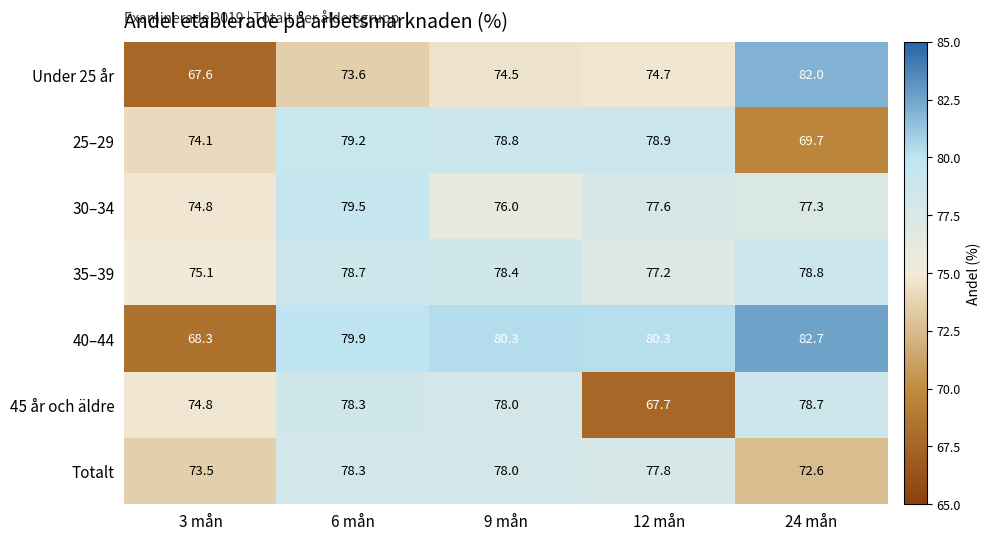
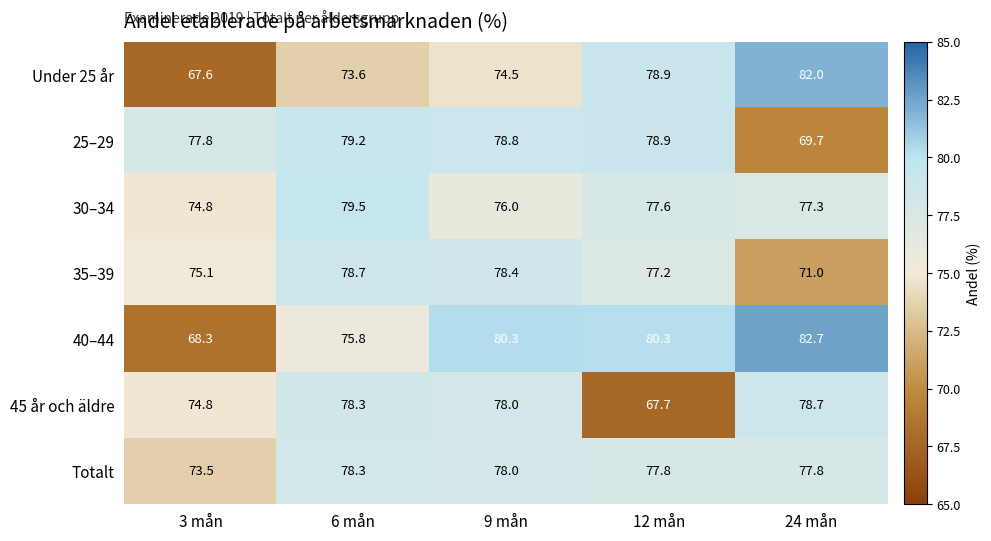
  {
    "Under 25 år": {
      "3 mån": 67.6,
      "6 mån": 73.6,
      "9 mån": 74.5,
-     "12 mån": 74.7,
+     "12 mån": 78.9,
      "24 mån": 82.0
    },
    "25–29": {
-     "3 mån": 74.1,
+     "3 mån": 77.8,
      "6 mån": 79.2,
      "9 mån": 78.8,
      "12 mån": 78.9,
      "24 mån": 69.7
    },
    "30–34": {
      "3 mån": 74.8,
      "6 mån": 79.5,
      "9 mån": 76.0,
      "12 mån": 77.6,
      "24 mån": 77.3
    },
    "35–39": {
      "3 mån": 75.1,
      "6 mån": 78.7,
      "9 mån": 78.4,
      "12 mån": 77.2,
-     "24 mån": 78.8
+     "24 mån": 71.0
    },
    "40–44": {
      "3 mån": 68.3,
-     "6 mån": 79.9,
+     "6 mån": 75.8,
      "9 mån": 80.3,
      "12 mån": 80.3,
      "24 mån": 82.7
    },
    "45 år och äldre": {
      "3 mån": 74.8,
      "6 mån": 78.3,
      "9 mån": 78.0,
      "12 mån": 67.7,
      "24 mån": 78.7
    },
    "Totalt": {
      "3 mån": 73.5,
      "6 mån": 78.3,
      "9 mån": 78.0,
      "12 mån": 77.8,
-     "24 mån": 72.6
+     "24 mån": 77.8
    }
  }
